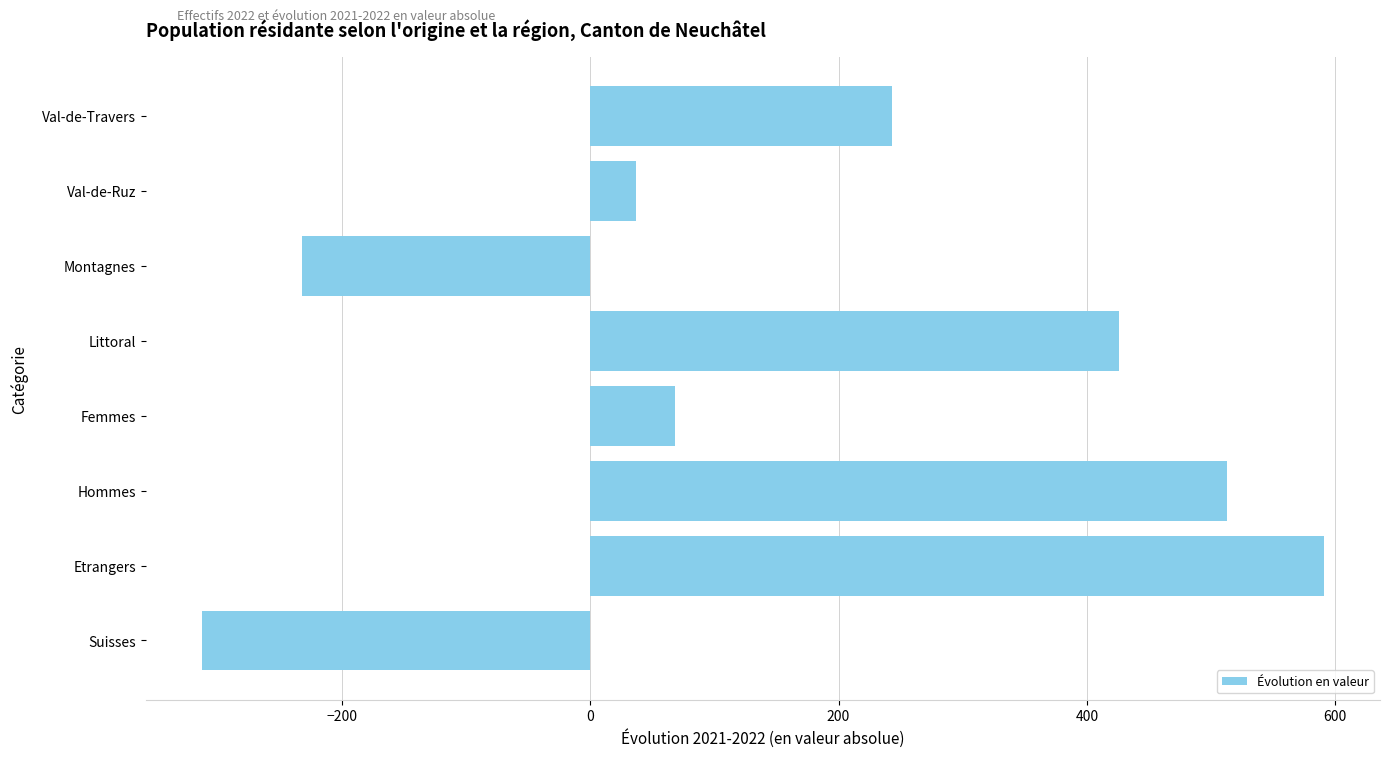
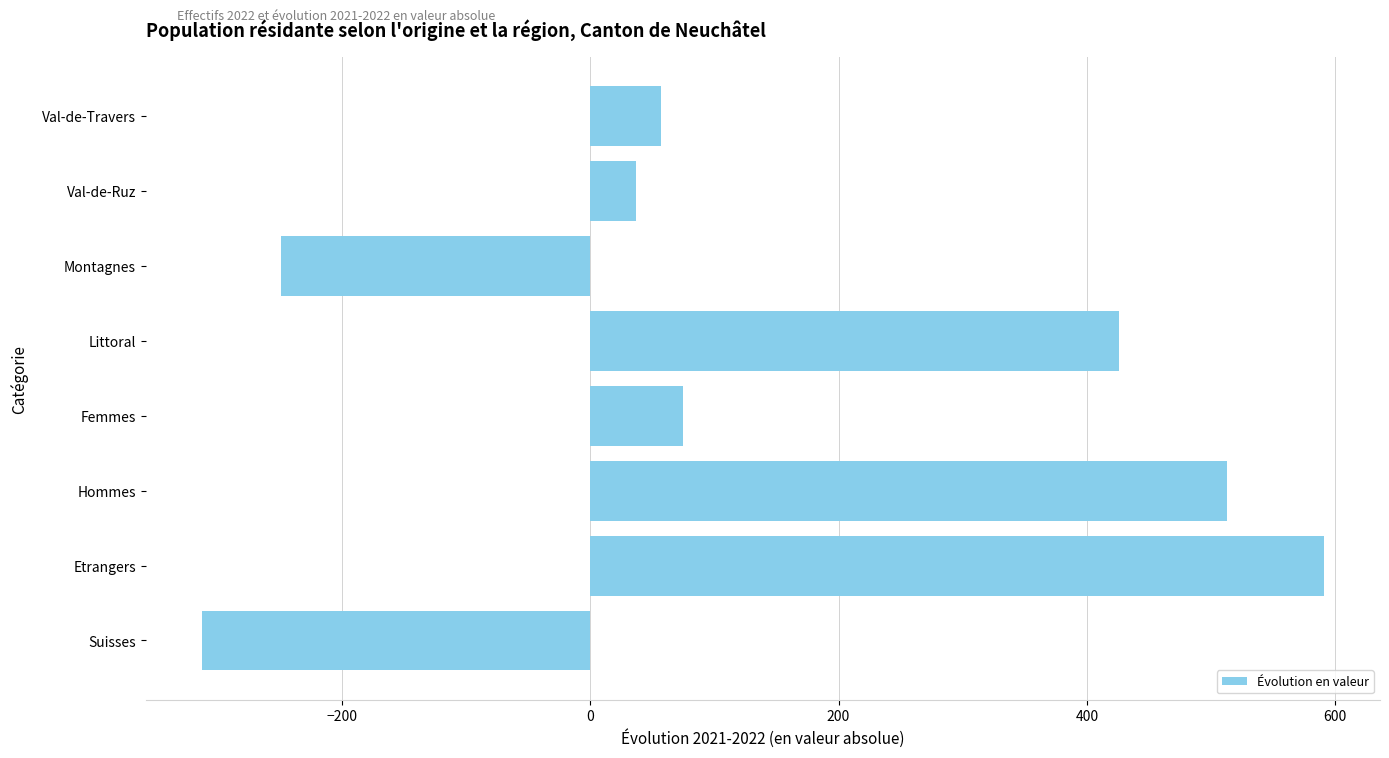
  {
-   "Val-de-Travers": 243,
+   "Val-de-Travers": 57,
    "Val-de-Ruz": 37,
-   "Montagnes": -232,
+   "Montagnes": -249,
    "Littoral": 426,
-   "Femmes": 68,
+   "Femmes": 75,
    "Hommes": 513,
    "Etrangers": 591,
    "Suisses": -313
  }
